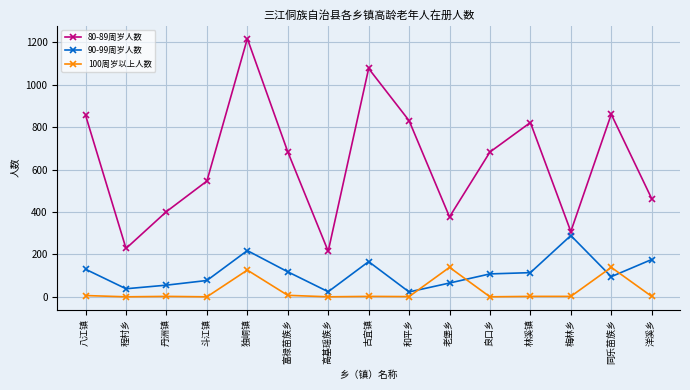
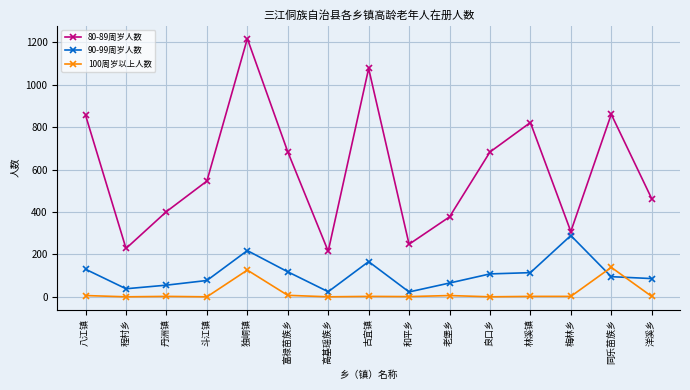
  {
    "80-89周岁人数": {
      "八江镇": 860,
      "程村乡": 230,
      "丹洲镇": 400,
      "斗江镇": 550,
      "独峒镇": 1220,
      "富禄苗族乡": 680,
      "高基瑶族乡": 220,
      "古宜镇": 1080,
-     "和平乡": 830,
+     "和平乡": 250,
      "老堡乡": 380,
      "良口乡": 680,
      "林溪镇": 820,
      "梅林乡": 310,
      "同乐苗族乡": 860,
      "洋溪乡": 460
    },
    "90-99周岁人数": {
      "八江镇": 130,
      "程村乡": 40,
      "丹洲镇": 60,
      "斗江镇": 80,
      "独峒镇": 220,
      "富禄苗族乡": 120,
      "高基瑶族乡": 20,
      "古宜镇": 170,
      "和平乡": 20,
      "老堡乡": 70,
      "良口乡": 110,
      "林溪镇": 110,
      "梅林乡": 290,
      "同乐苗族乡": 100,
-     "洋溪乡": 180
+     "洋溪乡": 90
    },
    "100周岁以上人数": {
      "八江镇": 10,
      "程村乡": 0,
      "丹洲镇": 0,
      "斗江镇": 0,
      "独峒镇": 130,
      "富禄苗族乡": 10,
      "高基瑶族乡": 0,
      "古宜镇": 0,
      "和平乡": 0,
-     "老堡乡": 140,
+     "老堡乡": 10,
      "良口乡": 0,
      "林溪镇": 0,
      "梅林乡": 0,
      "同乐苗族乡": 140,
      "洋溪乡": 0
    }
  }
